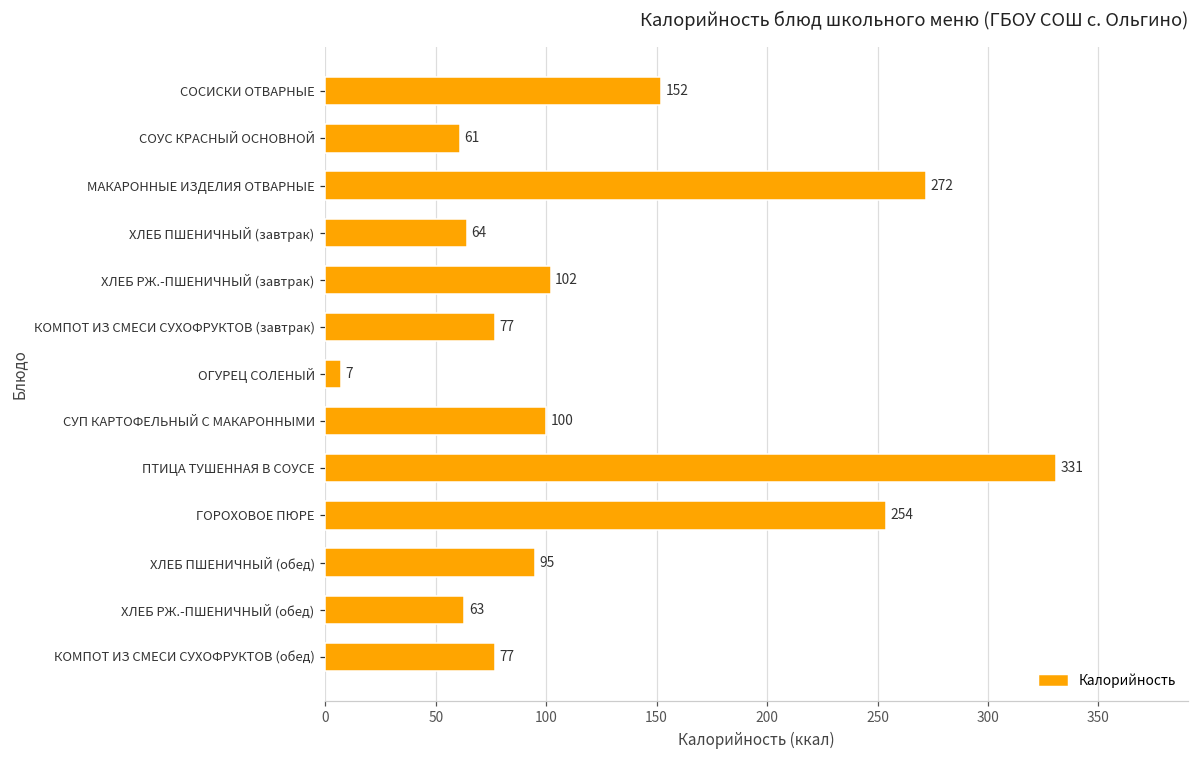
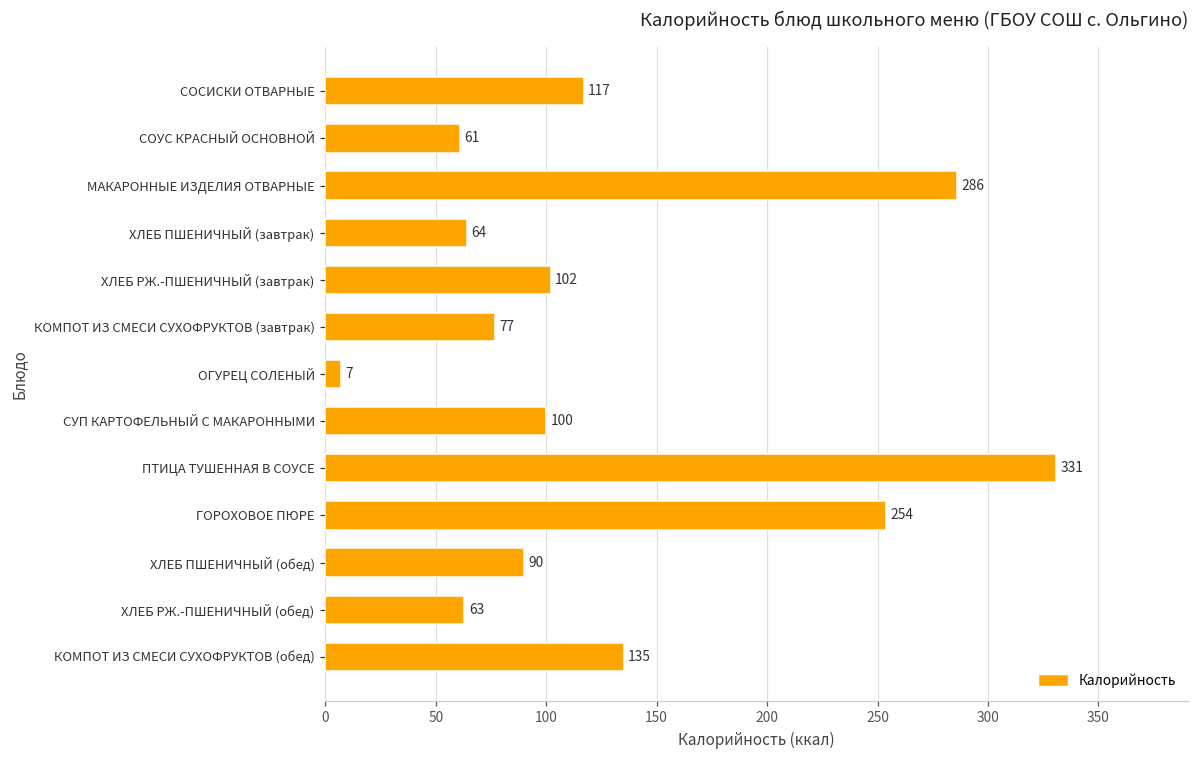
  {
-   "СОСИСКИ ОТВАРНЫЕ": 152,
+   "СОСИСКИ ОТВАРНЫЕ": 117,
    "СОУС КРАСНЫЙ ОСНОВНОЙ": 61,
-   "МАКАРОННЫЕ ИЗДЕЛИЯ ОТВАРНЫЕ": 272,
+   "МАКАРОННЫЕ ИЗДЕЛИЯ ОТВАРНЫЕ": 286,
    "ХЛЕБ ПШЕНИЧНЫЙ (завтрак)": 64,
    "ХЛЕБ РЖ.-ПШЕНИЧНЫЙ (завтрак)": 102,
    "КОМПОТ ИЗ СМЕСИ СУХОФРУКТОВ (завтрак)": 77,
    "ОГУРЕЦ СОЛЕНЫЙ": 7,
    "СУП КАРТОФЕЛЬНЫЙ С МАКАРОННЫМИ": 100,
    "ПТИЦА ТУШЕННАЯ В СОУСЕ": 331,
    "ГОРОХОВОЕ ПЮРЕ": 254,
-   "ХЛЕБ ПШЕНИЧНЫЙ (обед)": 95,
+   "ХЛЕБ ПШЕНИЧНЫЙ (обед)": 90,
    "ХЛЕБ РЖ.-ПШЕНИЧНЫЙ (обед)": 63,
-   "КОМПОТ ИЗ СМЕСИ СУХОФРУКТОВ (обед)": 77
+   "КОМПОТ ИЗ СМЕСИ СУХОФРУКТОВ (обед)": 135
  }
